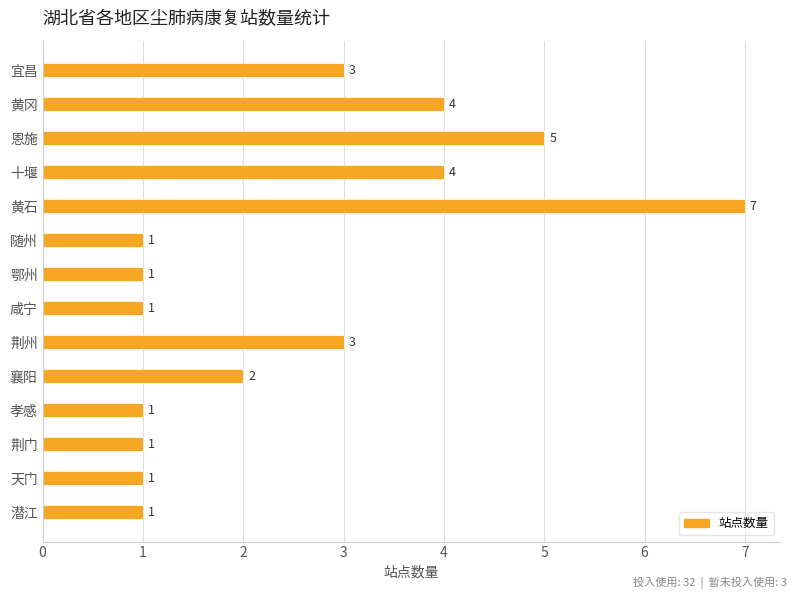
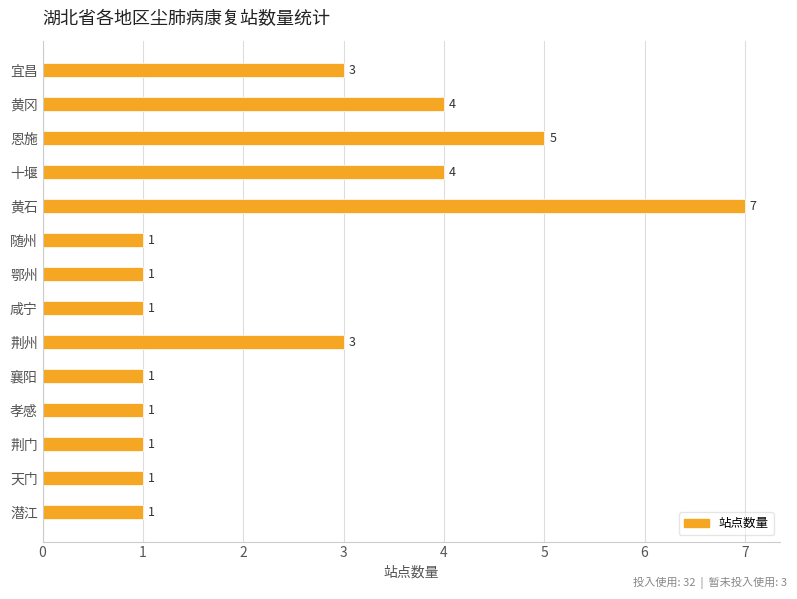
  {
    "宜昌": 3,
    "黄冈": 4,
    "恩施": 5,
    "十堰": 4,
    "黄石": 7,
    "随州": 1,
    "鄂州": 1,
    "咸宁": 1,
    "荆州": 3,
-   "襄阳": 2,
+   "襄阳": 1,
    "孝感": 1,
    "荆门": 1,
    "天门": 1,
    "潜江": 1
  }
